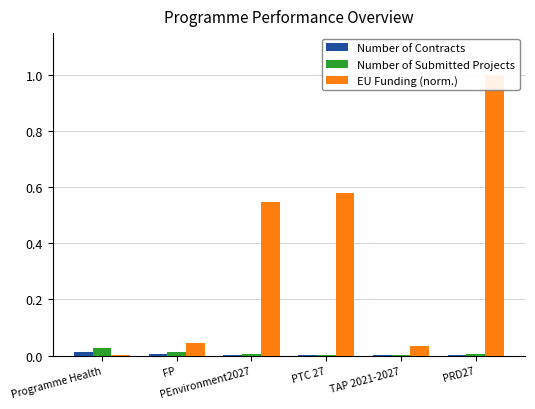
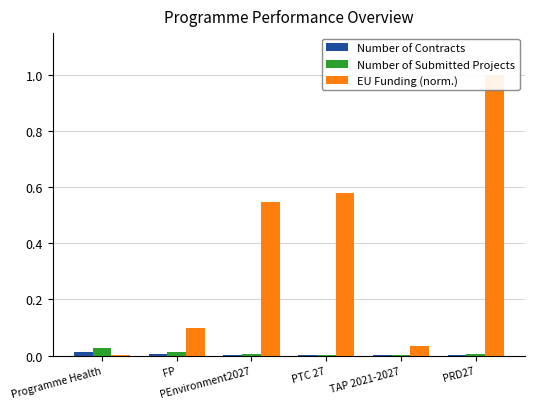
  {
    "Number of Contracts": {
      "Programme Health": 0.01
    },
    "Number of Submitted Projects": {
      "Programme Health": 0.03,
      "FP": 0.01
    },
    "EU Funding (norm.)": {
-     "FP": 0.05,
+     "FP": 0.10,
      "PEnvironment2027": 0.55,
      "PTC 27": 0.58,
      "TAP 2021-2027": 0.04
    }
  }
